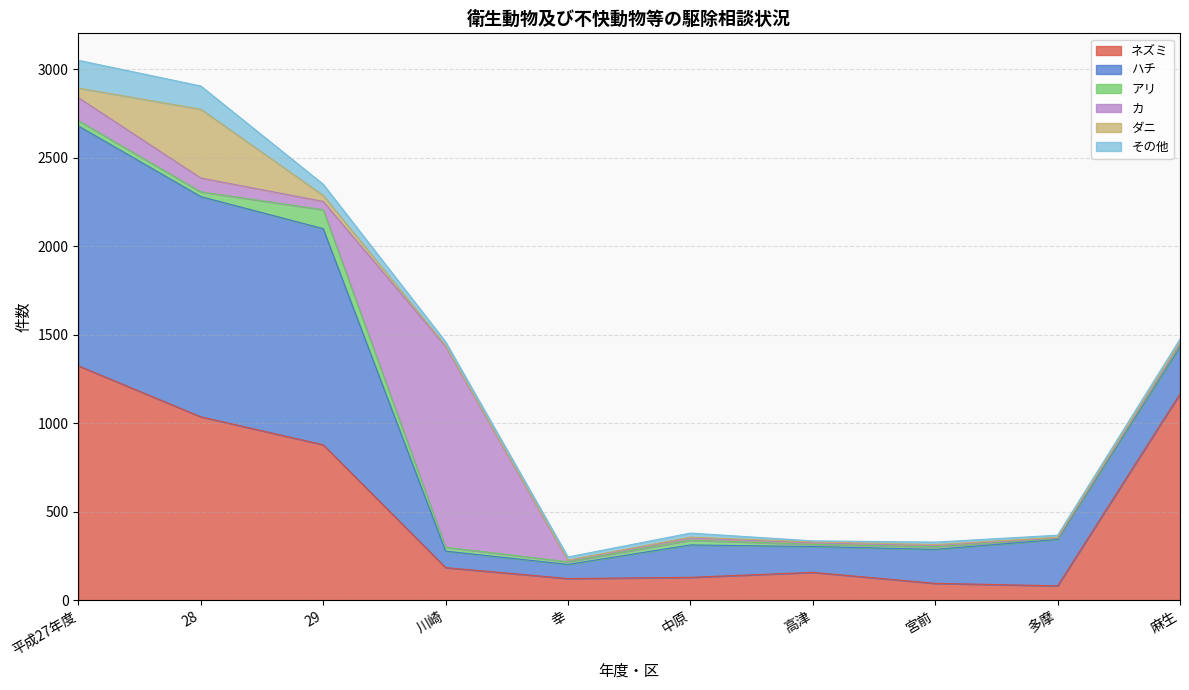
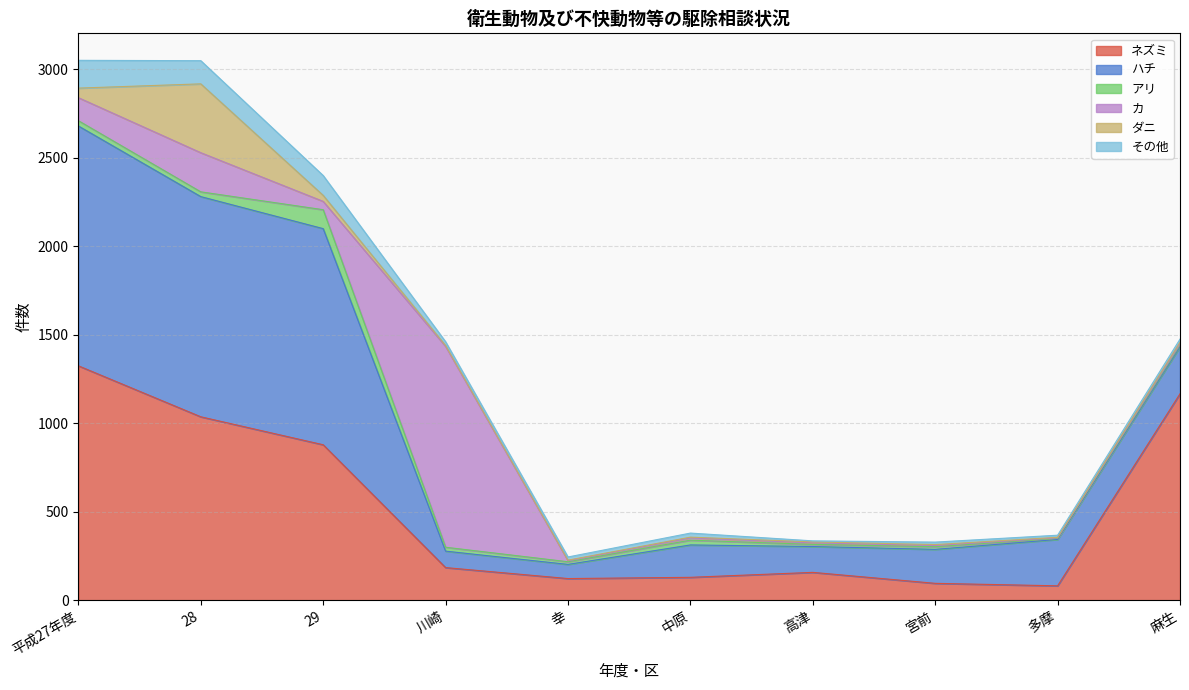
  {
    "ネズミ": {
      "平成27年度": 1320,
      "28": 1040,
      "29": 880,
      "川崎": 180,
      "幸": 120,
      "中原": 130,
      "高津": 160,
      "宮前": 100,
      "多摩": 80,
      "麻生": 1170
    },
    "ハチ": {
      "平成27年度": 1360,
      "28": 1240,
      "29": 1220,
      "川崎": 90,
      "幸": 80,
      "中原": 180,
      "宮前": 190
    },
    "アリ": {
      "平成27年度": 30,
      "28": 30,
      "29": 110,
      "川崎": 20
    },
    "カ": {
      "平成27年度": 130,
-     "28": 80,
+     "28": 220,
      "29": 50
    },
    "ダニ": {
      "平成27年度": 50,
      "28": 390,
      "29": 30
    },
    "その他": {
      "平成27年度": 160,
      "28": 130,
-     "29": 60,
+     "29": 110,
      "川崎": 20,
      "幸": 20,
      "中原": 20,
      "麻生": 20
    }
  }
